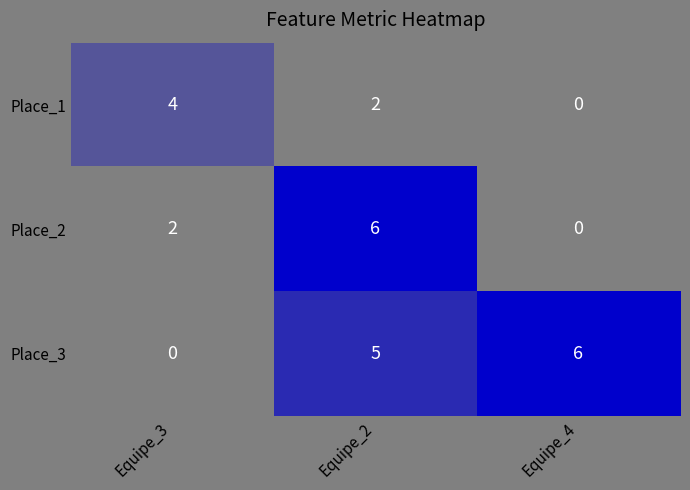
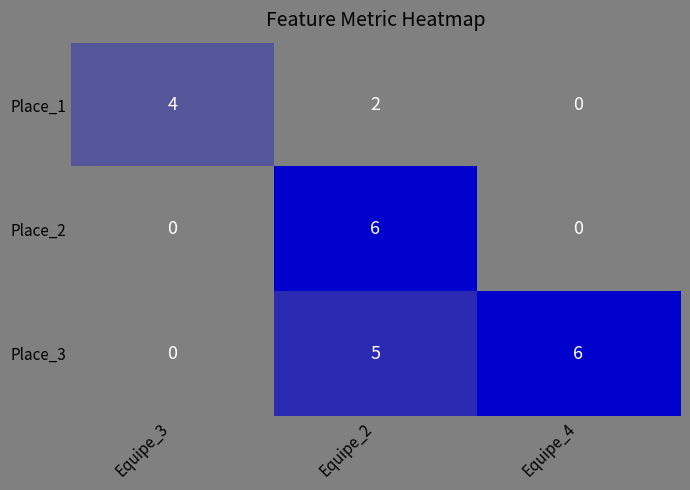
  {
    "Place_1": {
      "Equipe_3": 4,
      "Equipe_2": 2,
      "Equipe_4": 0
    },
    "Place_2": {
-     "Equipe_3": 2,
+     "Equipe_3": 0,
      "Equipe_2": 6,
      "Equipe_4": 0
    },
    "Place_3": {
      "Equipe_3": 0,
      "Equipe_2": 5,
      "Equipe_4": 6
    }
  }
